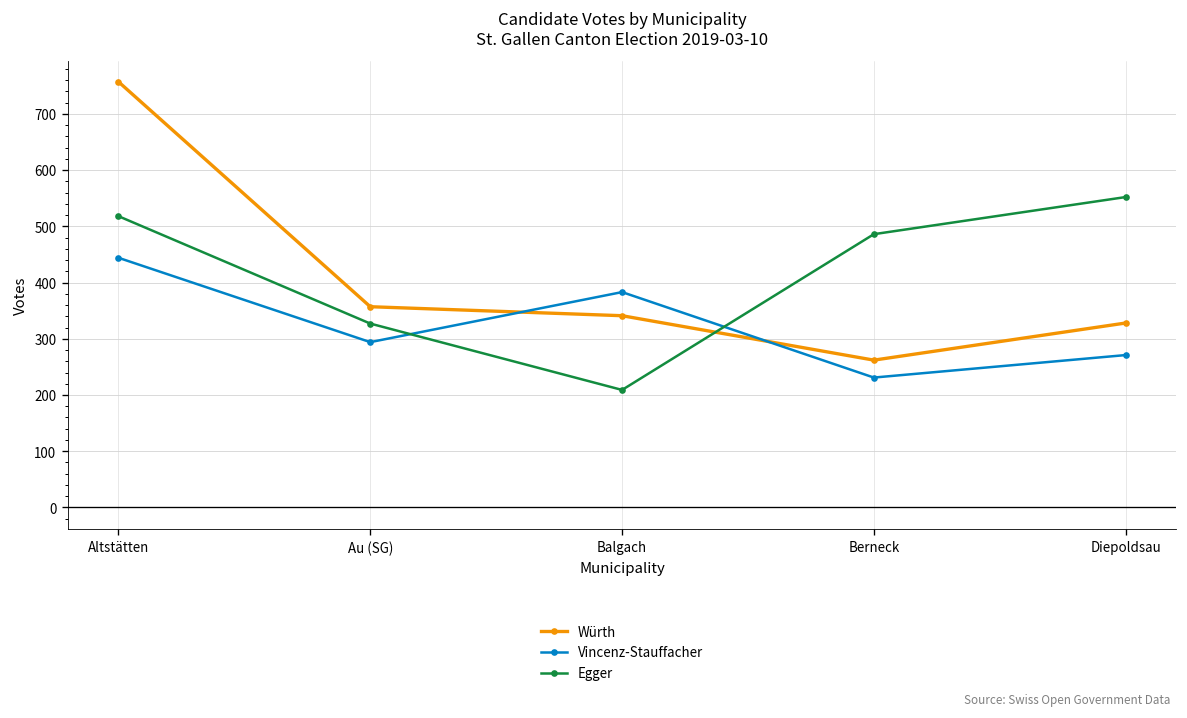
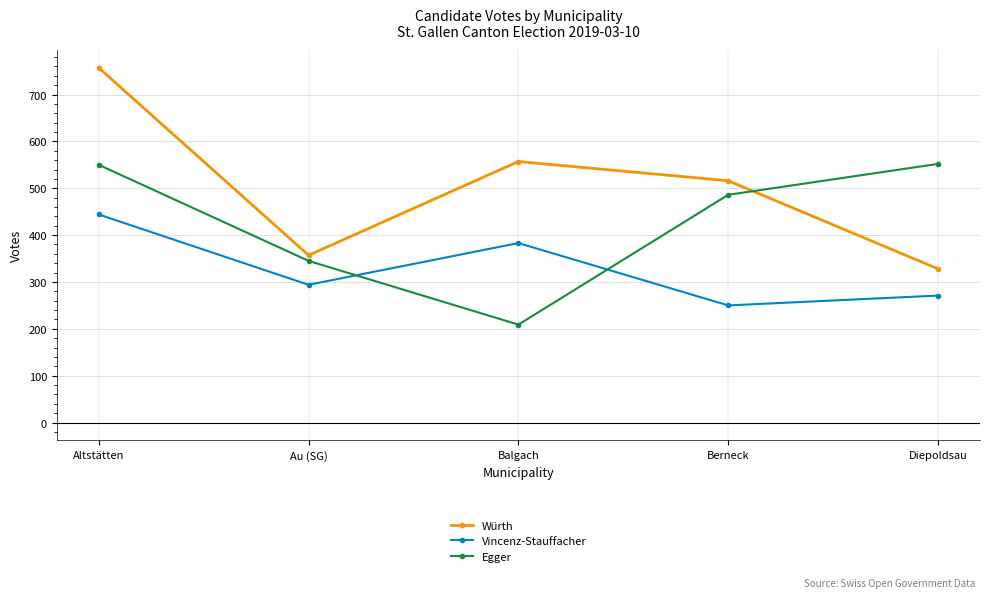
  {
    "Würth": {
      "Altstätten": 760,
      "Au (SG)": 360,
-     "Balgach": 340,
-     "Berneck": 260,
+     "Balgach": 560,
+     "Berneck": 520,
      "Diepoldsau": 330
    },
    "Vincenz-Stauffacher": {
      "Altstätten": 440,
      "Au (SG)": 290,
      "Balgach": 380,
-     "Berneck": 230,
+     "Berneck": 250,
      "Diepoldsau": 270
    },
    "Egger": {
-     "Altstätten": 520,
-     "Au (SG)": 330,
+     "Altstätten": 550,
+     "Au (SG)": 350,
      "Balgach": 210,
      "Berneck": 490,
      "Diepoldsau": 550
    }
  }
